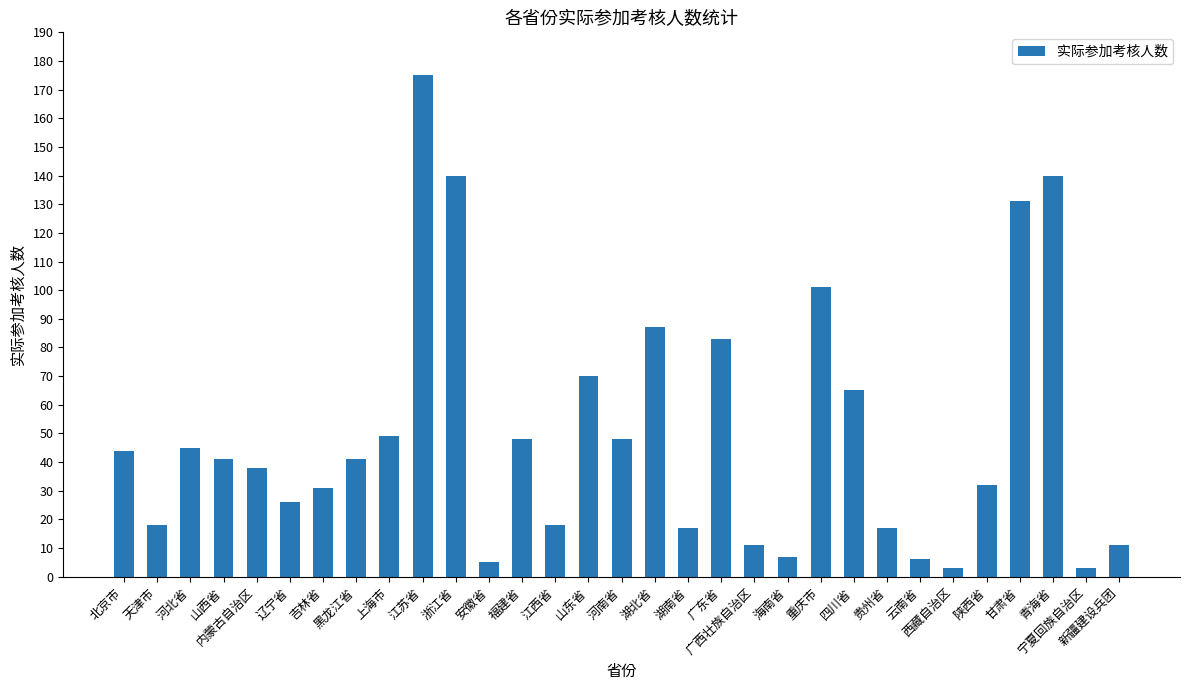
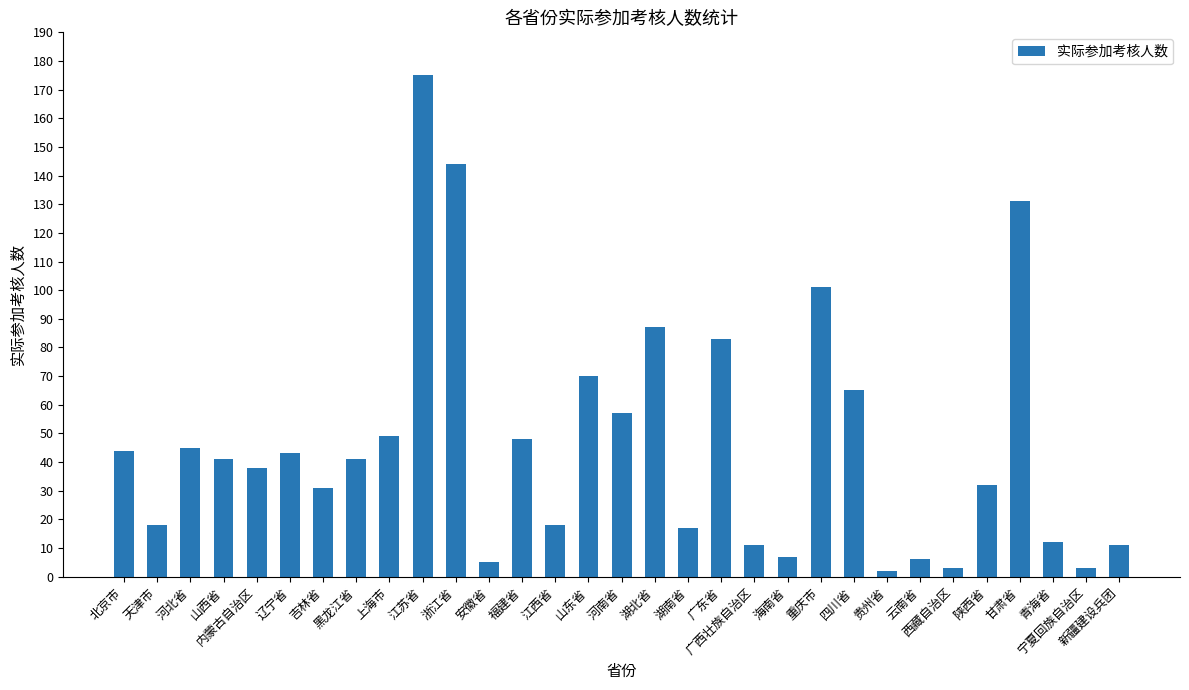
  {
    "北京市": 44,
    "天津市": 18,
    "河北省": 45,
    "山西省": 41,
    "内蒙古自治区": 38,
-   "辽宁省": 26,
+   "辽宁省": 43,
    "吉林省": 31,
    "黑龙江省": 41,
    "上海市": 49,
    "江苏省": 175,
-   "浙江省": 140,
+   "浙江省": 144,
    "安徽省": 5,
    "福建省": 48,
    "江西省": 18,
    "山东省": 70,
-   "河南省": 48,
+   "河南省": 57,
    "湖北省": 87,
    "湖南省": 17,
    "广东省": 83,
    "广西壮族自治区": 11,
    "海南省": 7,
    "重庆市": 101,
    "四川省": 65,
-   "贵州省": 17,
+   "贵州省": 2,
    "云南省": 6,
    "西藏自治区": 3,
    "陕西省": 32,
    "甘肃省": 131,
-   "青海省": 140,
+   "青海省": 12,
    "宁夏回族自治区": 3,
    "新疆建设兵团": 11
  }
